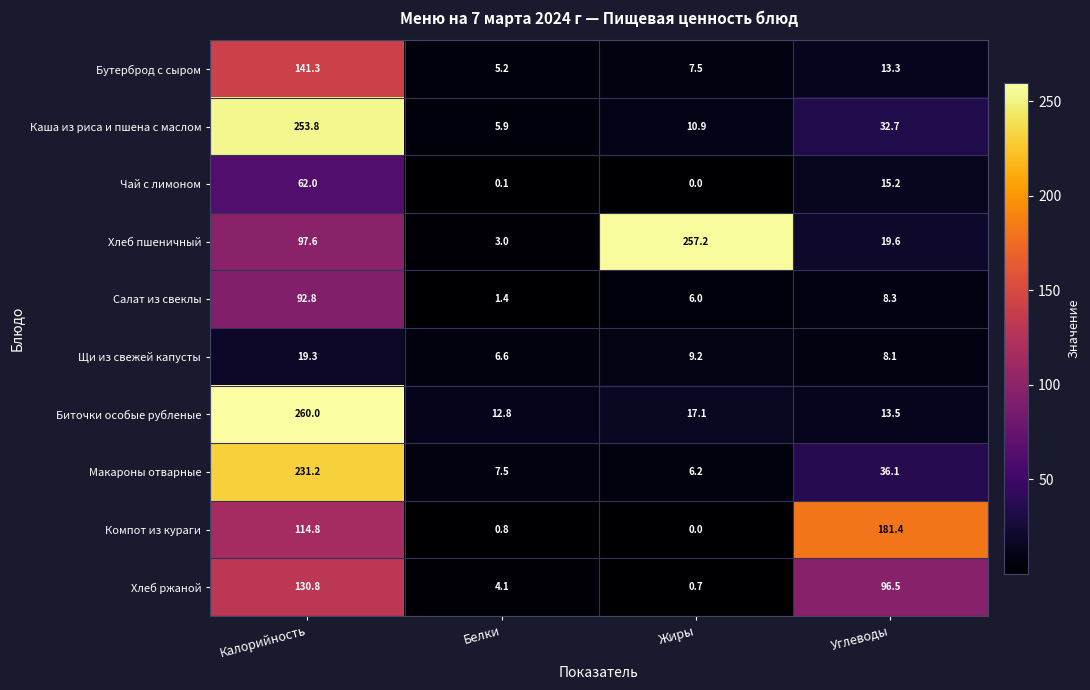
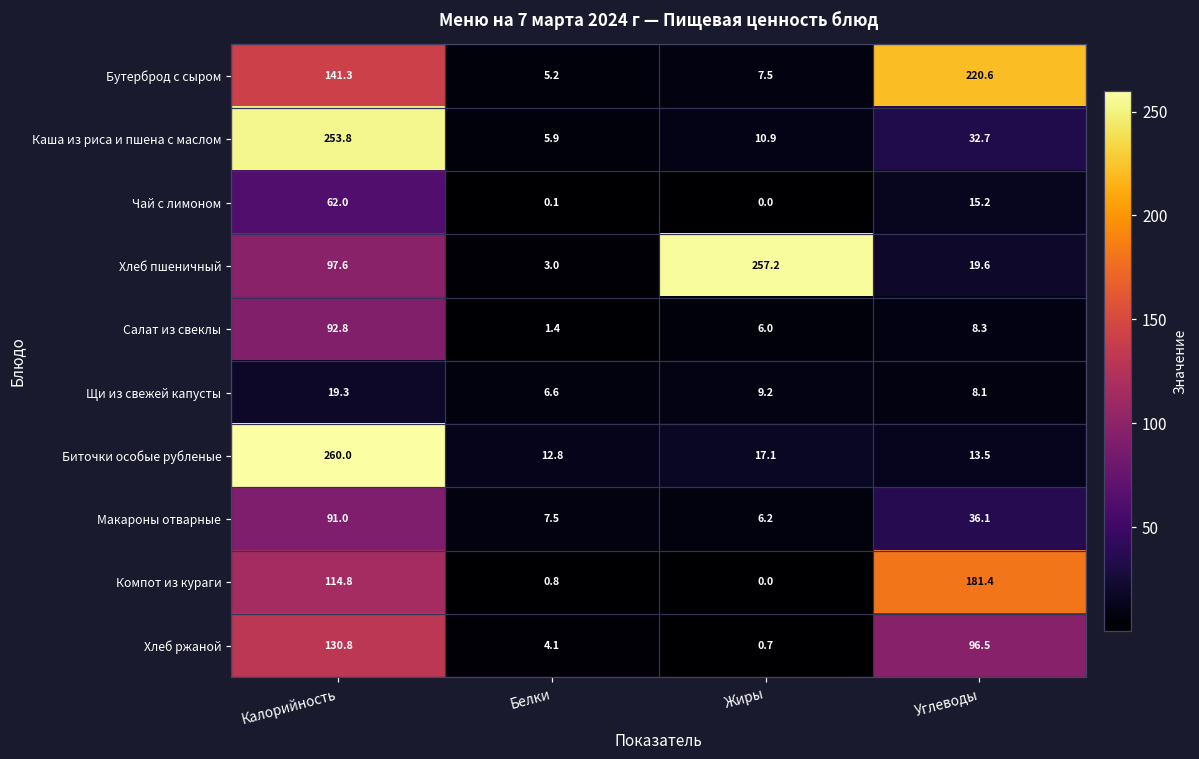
  {
    "Бутерброд с сыром": {
      "Калорийность": 141.3,
      "Белки": 5.2,
      "Жиры": 7.5,
-     "Углеводы": 13.3
+     "Углеводы": 220.6
    },
    "Каша из риса и пшена с маслом": {
      "Калорийность": 253.8,
      "Белки": 5.9,
      "Жиры": 10.9,
      "Углеводы": 32.7
    },
    "Чай с лимоном": {
      "Калорийность": 62.0,
      "Белки": 0.1,
      "Жиры": 0.0,
      "Углеводы": 15.2
    },
    "Хлеб пшеничный": {
      "Калорийность": 97.6,
      "Белки": 3.0,
      "Жиры": 257.2,
      "Углеводы": 19.6
    },
    "Салат из свеклы": {
      "Калорийность": 92.8,
      "Белки": 1.4,
      "Жиры": 6.0,
      "Углеводы": 8.3
    },
    "Щи из свежей капусты": {
      "Калорийность": 19.3,
      "Белки": 6.6,
      "Жиры": 9.2,
      "Углеводы": 8.1
    },
    "Биточки особые рубленые": {
      "Калорийность": 260.0,
      "Белки": 12.8,
      "Жиры": 17.1,
      "Углеводы": 13.5
    },
    "Макароны отварные": {
-     "Калорийность": 231.2,
+     "Калорийность": 91.0,
      "Белки": 7.5,
      "Жиры": 6.2,
      "Углеводы": 36.1
    },
    "Компот из кураги": {
      "Калорийность": 114.8,
      "Белки": 0.8,
      "Жиры": 0.0,
      "Углеводы": 181.4
    },
    "Хлеб ржаной": {
      "Калорийность": 130.8,
      "Белки": 4.1,
      "Жиры": 0.7,
      "Углеводы": 96.5
    }
  }
